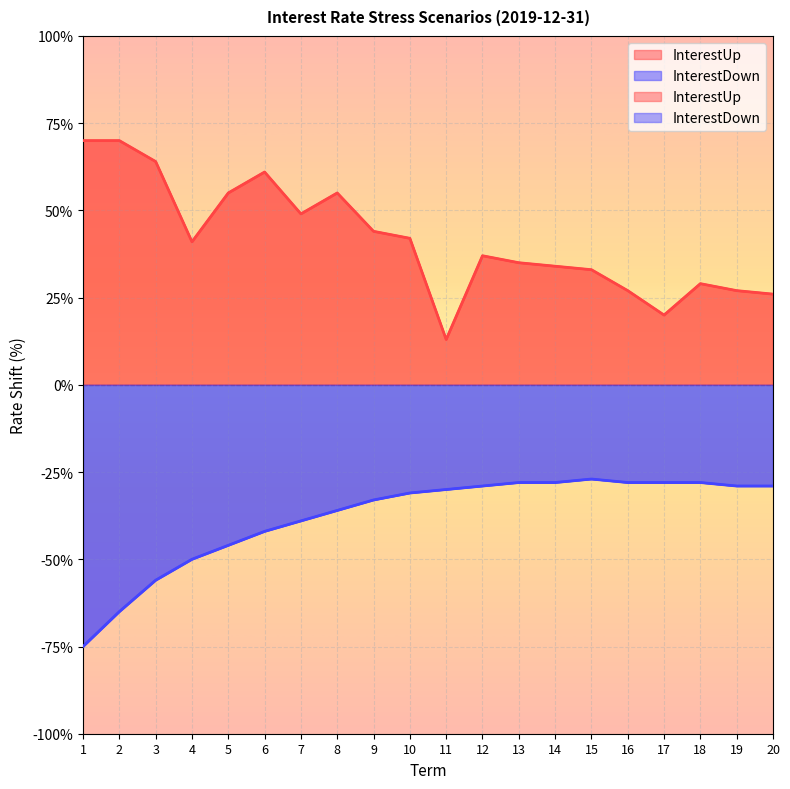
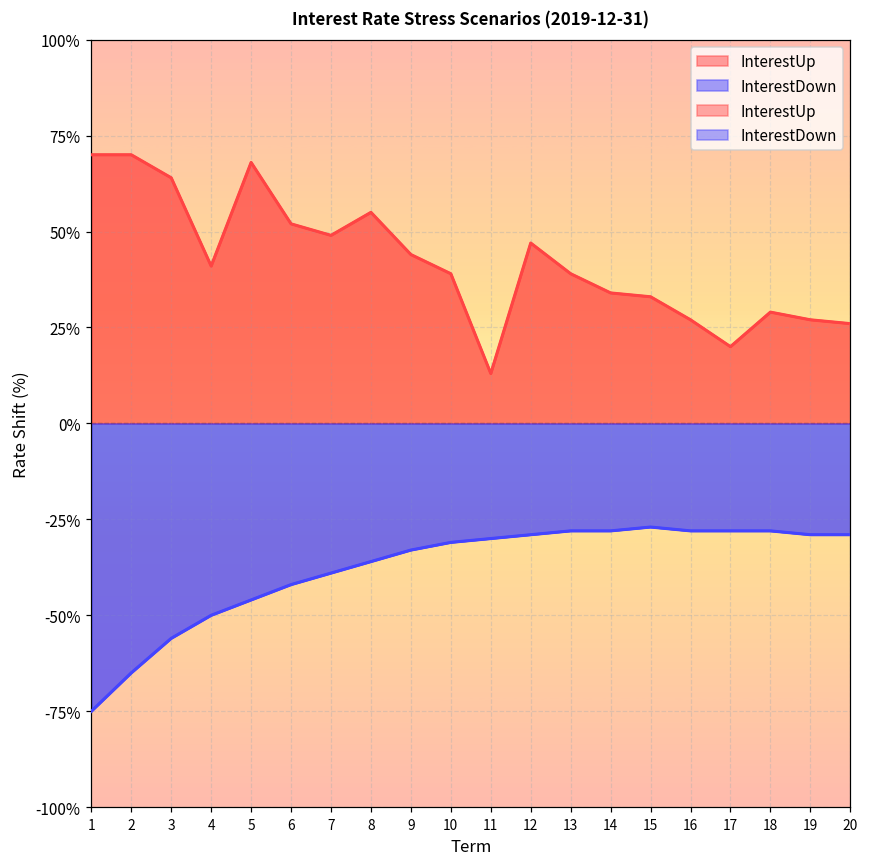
  {
    "InterestUp": {
      "1": "70%",
      "2": "70%",
      "3": "64%",
      "4": "41%",
-     "5": "55%",
-     "6": "61%",
+     "5": "68%",
+     "6": "52%",
      "7": "49%",
      "8": "55%",
      "9": "44%",
-     "10": "42%",
+     "10": "39%",
      "11": "13%",
-     "12": "37%",
-     "13": "35%",
+     "12": "47%",
+     "13": "39%",
      "14": "34%",
      "15": "33%",
      "16": "27%",
      "17": "20%",
      "18": "29%",
      "19": "27%",
      "20": "26%"
    }
  }
